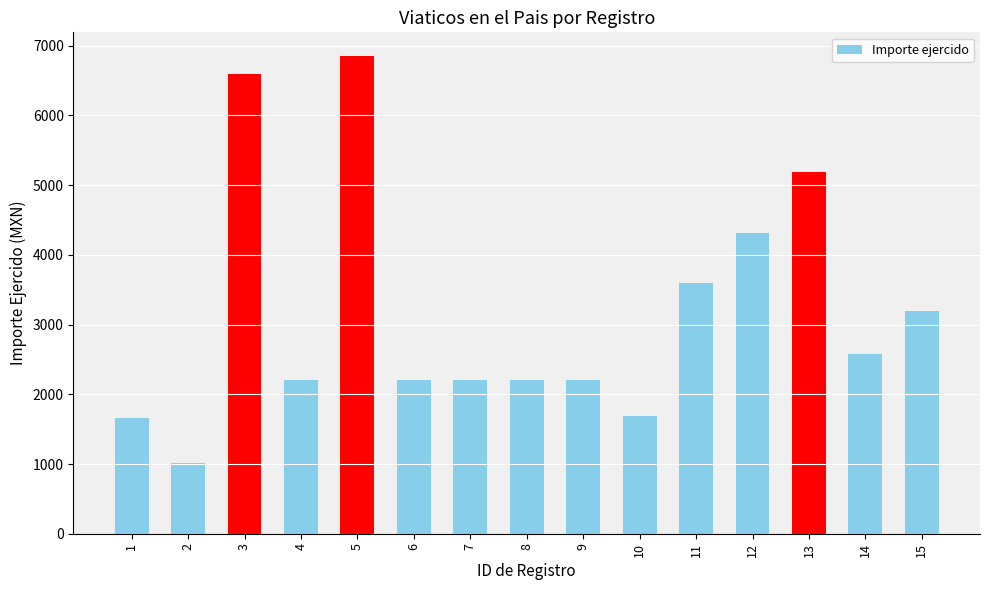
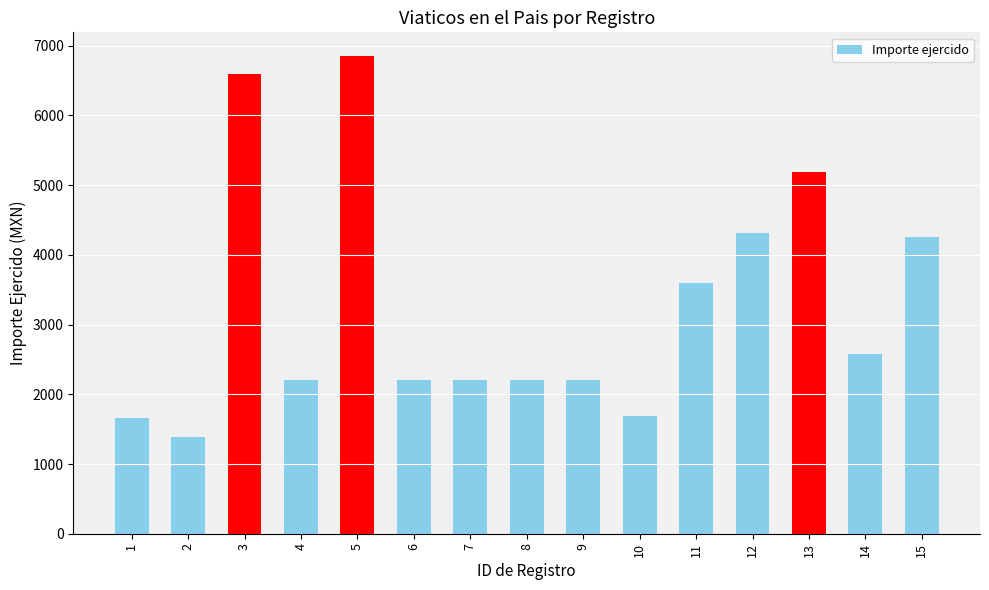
  {
    "1": 1700,
-   "2": 1000,
+   "2": 1400,
    "3": 6600,
    "4": 2200,
    "5": 6900,
    "6": 2200,
    "7": 2200,
    "8": 2200,
    "9": 2200,
    "10": 1700,
    "11": 3600,
    "12": 4300,
    "13": 5200,
    "14": 2600,
-   "15": 3200
+   "15": 4300
  }
